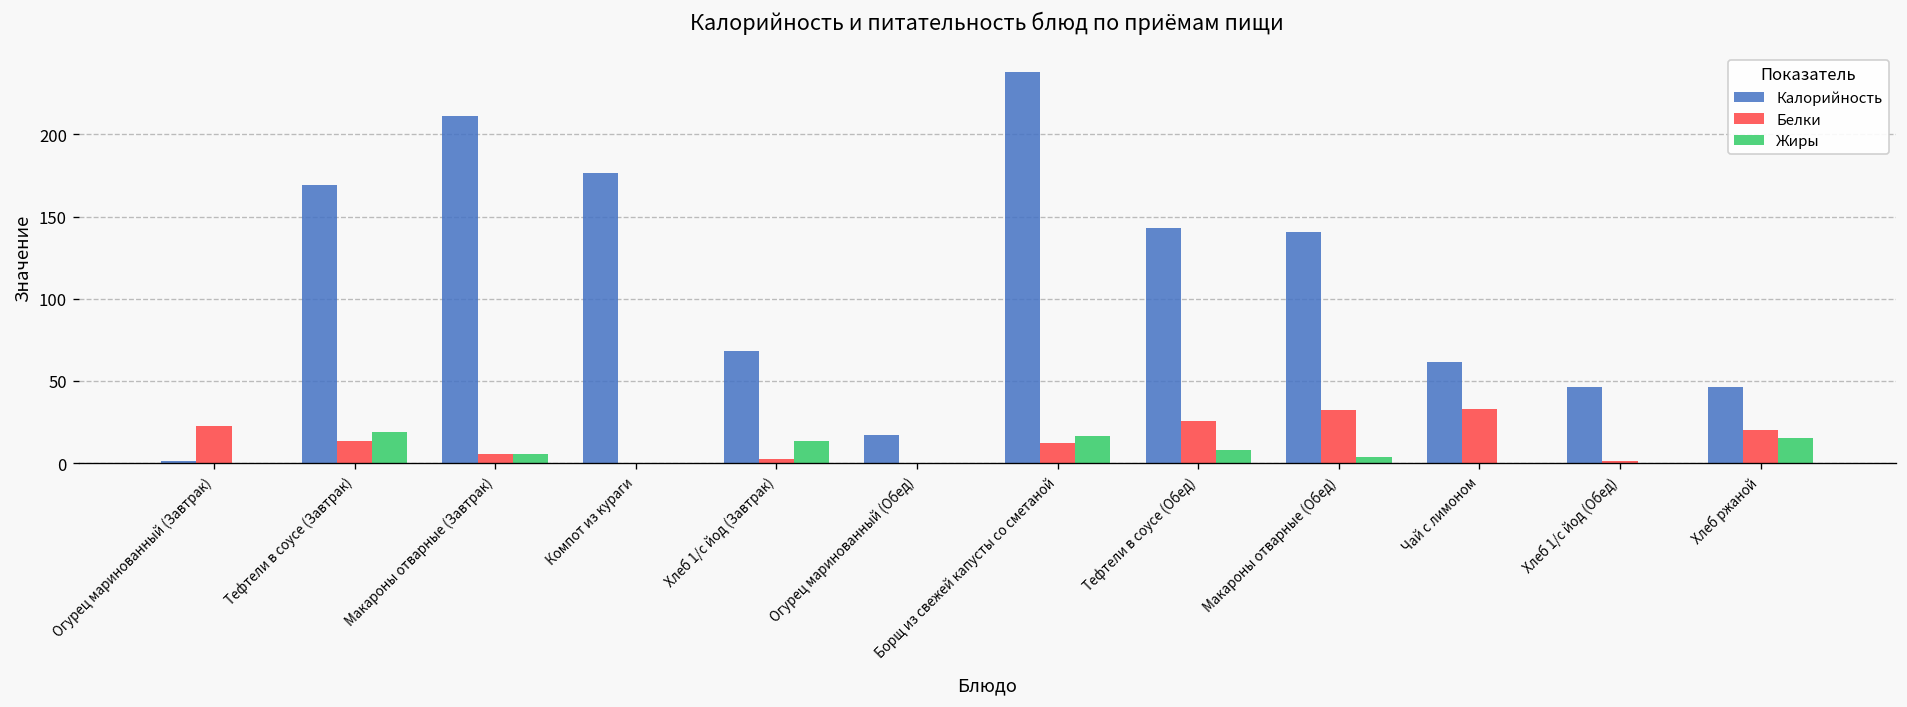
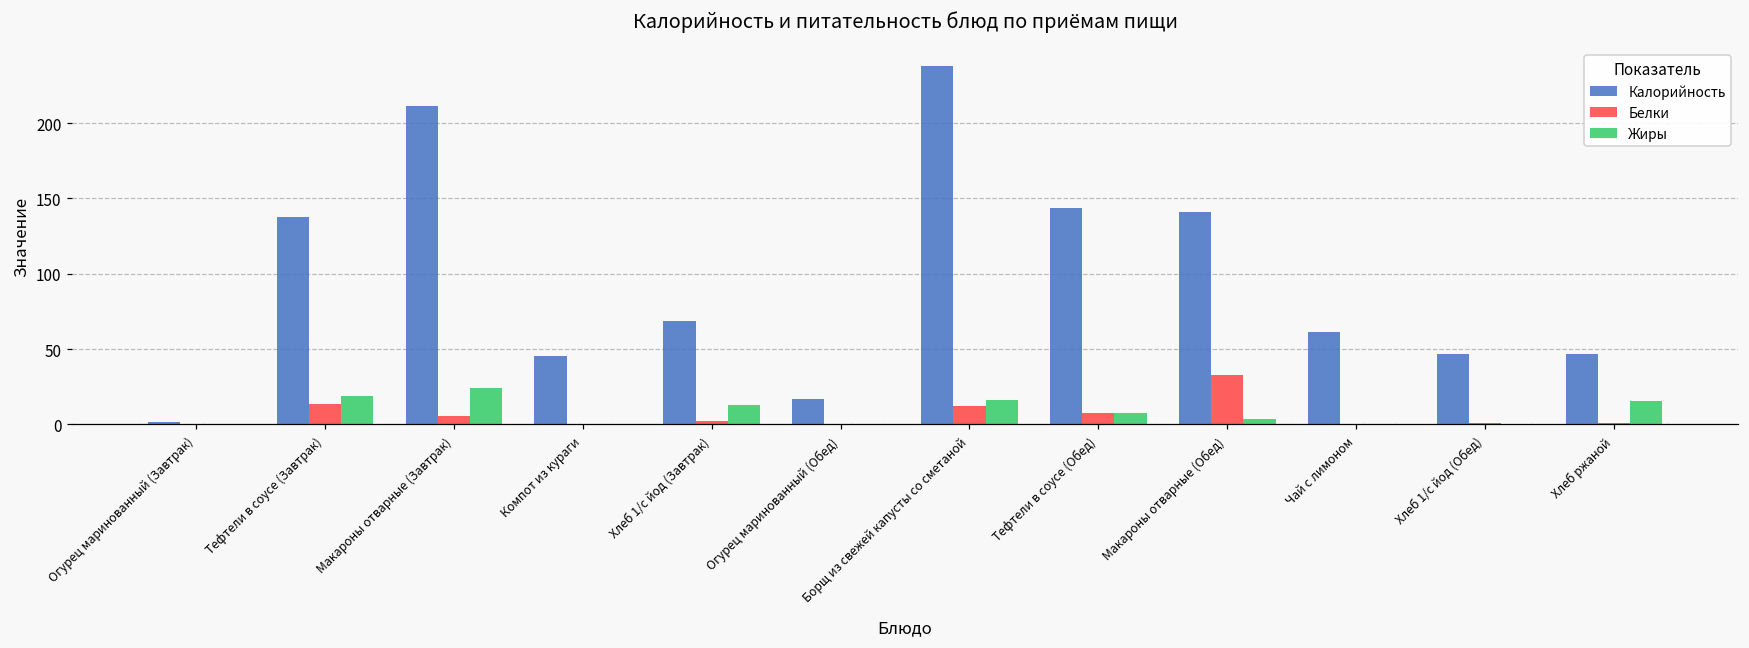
  {
    "Калорийность": {
-     "Тефтели в соусе (Завтрак)": 169,
+     "Тефтели в соусе (Завтрак)": 137,
      "Макароны отварные (Завтрак)": 211,
-     "Компот из кураги": 177,
+     "Компот из кураги": 45,
      "Хлеб 1/с йод (Завтрак)": 68,
      "Огурец маринованный (Обед)": 17,
      "Борщ из свежей капусты со сметаной": 238,
      "Тефтели в соусе (Обед)": 143,
      "Макароны отварные (Обед)": 141,
      "Чай с лимоном": 62,
      "Хлеб 1/с йод (Обед)": 46,
      "Хлеб ржаной": 46
    },
    "Белки": {
-     "Огурец маринованный (Завтрак)": 22,
+     "Огурец маринованный (Завтрак)": 0,
      "Тефтели в соусе (Завтрак)": 14,
      "Макароны отварные (Завтрак)": 6,
      "Компот из кураги": 0,
      "Хлеб 1/с йод (Завтрак)": 3,
      "Борщ из свежей капусты со сметаной": 12,
-     "Тефтели в соусе (Обед)": 25,
+     "Тефтели в соусе (Обед)": 8,
      "Макароны отварные (Обед)": 33,
-     "Чай с лимоном": 33,
-     "Хлеб ржаной": 20
+     "Чай с лимоном": 0,
+     "Хлеб ржаной": 1
    },
    "Жиры": {
      "Тефтели в соусе (Завтрак)": 19,
-     "Макароны отварные (Завтрак)": 5,
+     "Макароны отварные (Завтрак)": 24,
      "Компот из кураги": 0,
      "Хлеб 1/с йод (Завтрак)": 13,
      "Борщ из свежей капусты со сметаной": 16,
      "Тефтели в соусе (Обед)": 8,
      "Макароны отварные (Обед)": 4,
      "Хлеб ржаной": 15
    }
  }
